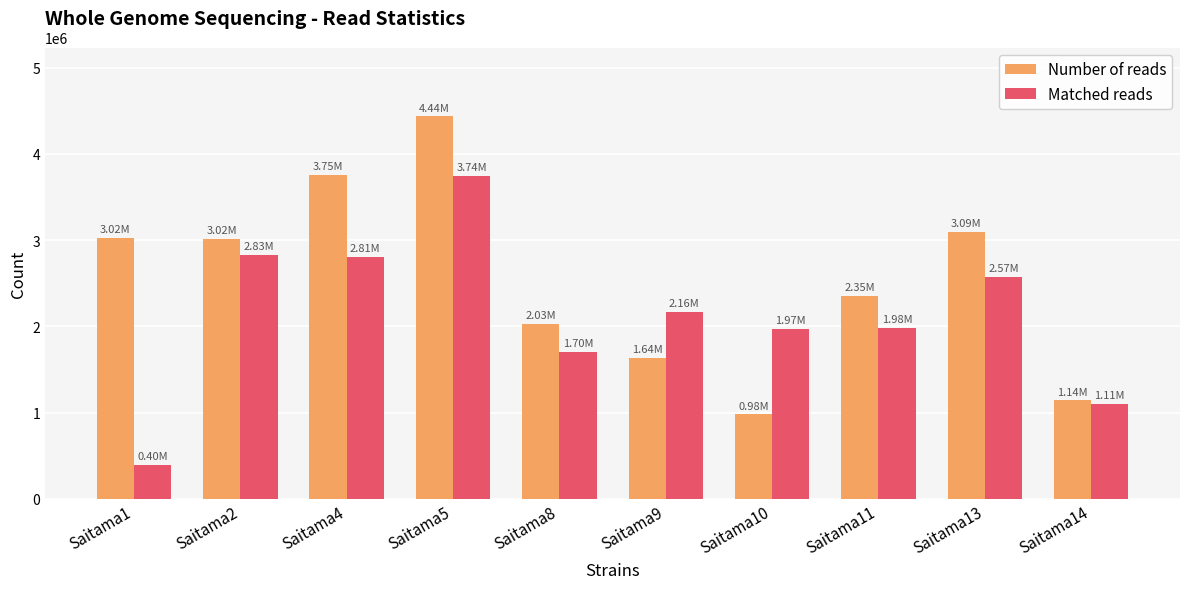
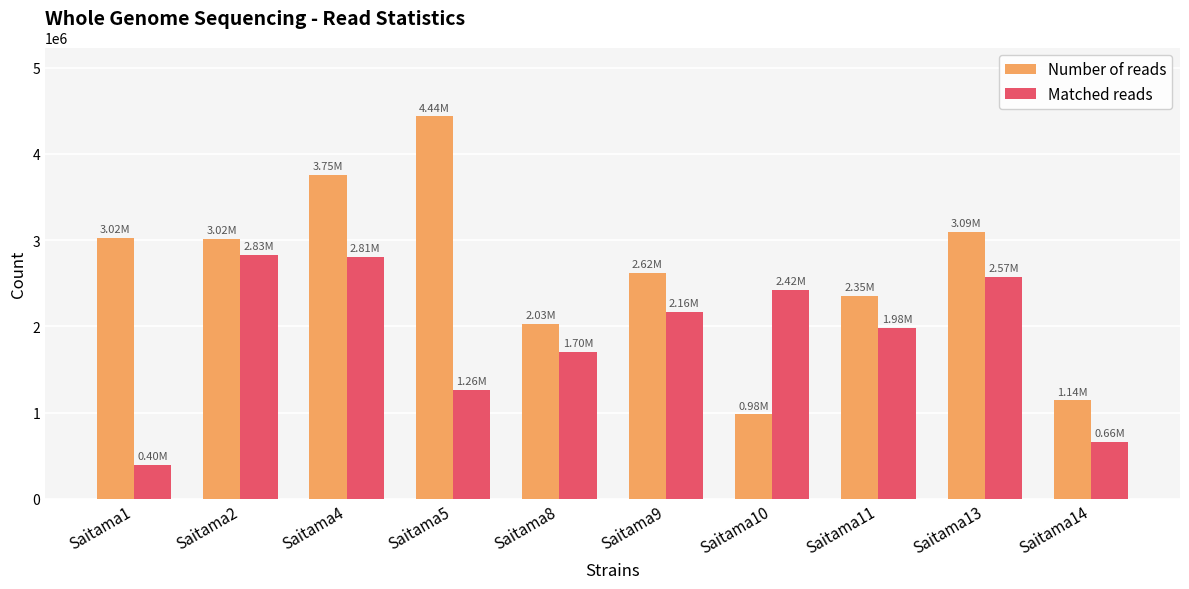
  {
    "Number of reads": {
      "Saitama1": "3.02M",
      "Saitama2": "3.02M",
      "Saitama4": "3.75M",
      "Saitama5": "4.44M",
      "Saitama8": "2.03M",
-     "Saitama9": "1.64M",
+     "Saitama9": "2.62M",
      "Saitama10": "0.98M",
      "Saitama11": "2.35M",
      "Saitama13": "3.09M",
      "Saitama14": "1.14M"
    },
    "Matched reads": {
      "Saitama1": "0.40M",
      "Saitama2": "2.83M",
      "Saitama4": "2.81M",
-     "Saitama5": "3.74M",
+     "Saitama5": "1.26M",
      "Saitama8": "1.70M",
      "Saitama9": "2.16M",
-     "Saitama10": "1.97M",
+     "Saitama10": "2.42M",
      "Saitama11": "1.98M",
      "Saitama13": "2.57M",
-     "Saitama14": "1.11M"
+     "Saitama14": "0.66M"
    }
  }
